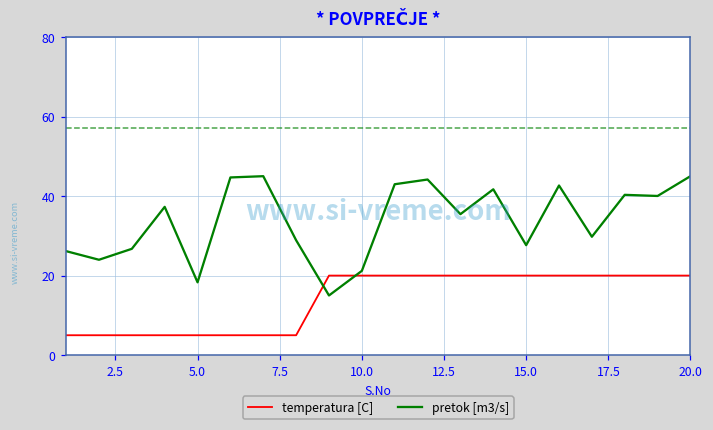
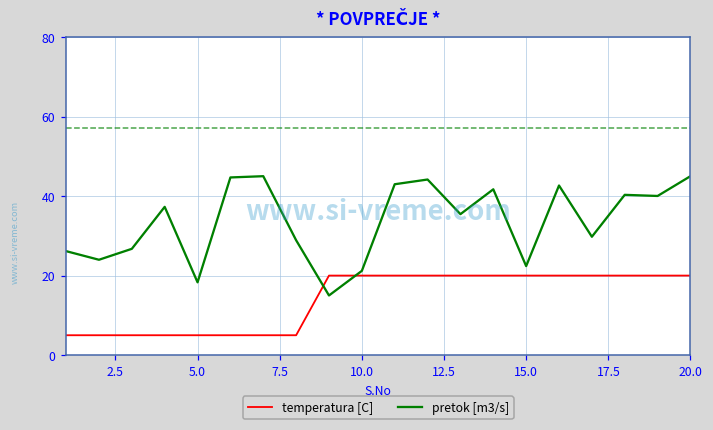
  {
    "temperatura [C]": {
      "5.0": 5,
      "10.0": 20,
      "15.0": 20,
      "20.0": 20
    },
    "pretok [m3/s]": {
      "5.0": 18,
      "10.0": 21,
-     "15.0": 28,
+     "15.0": 22,
      "20.0": 45
    }
  }
